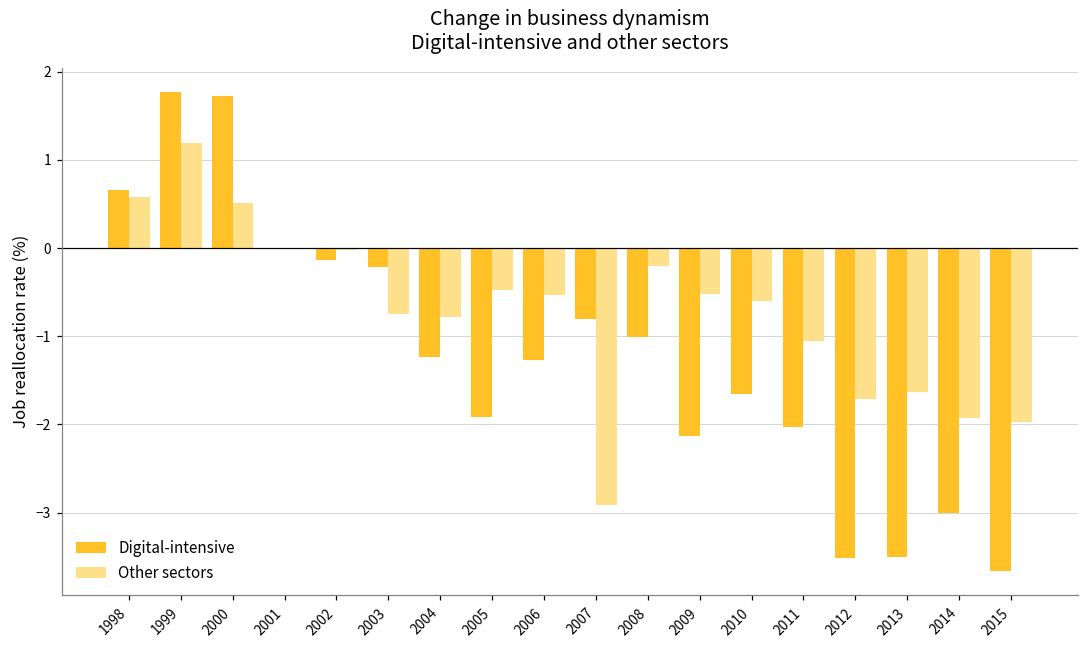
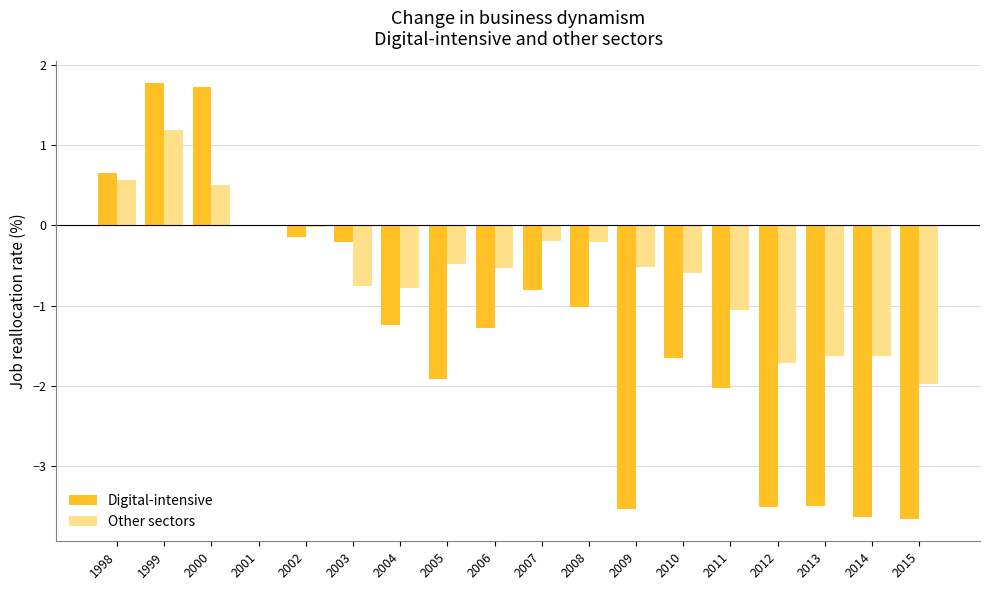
  {
    "Digital-intensive": {
      "1998": 0.7,
      "1999": 1.8,
      "2000": 1.7,
      "2001": 0.0,
      "2002": -0.1,
      "2003": -0.2,
      "2004": -1.2,
      "2005": -1.9,
      "2006": -1.3,
      "2007": -0.8,
      "2008": -1.0,
-     "2009": -2.1,
+     "2009": -3.5,
      "2010": -1.7,
      "2011": -2.0,
      "2012": -3.5,
      "2013": -3.5,
-     "2014": -3.0,
+     "2014": -3.6,
      "2015": -3.7
    },
    "Other sectors": {
      "1998": 0.6,
      "1999": 1.2,
      "2000": 0.5,
      "2001": 0.0,
      "2003": -0.8,
      "2004": -0.8,
      "2005": -0.5,
      "2006": -0.5,
-     "2007": -2.9,
+     "2007": -0.2,
      "2008": -0.2,
      "2009": -0.5,
      "2010": -0.6,
      "2011": -1.1,
      "2012": -1.7,
      "2013": -1.6,
-     "2014": -1.9,
+     "2014": -1.6,
      "2015": -2.0
    }
  }
